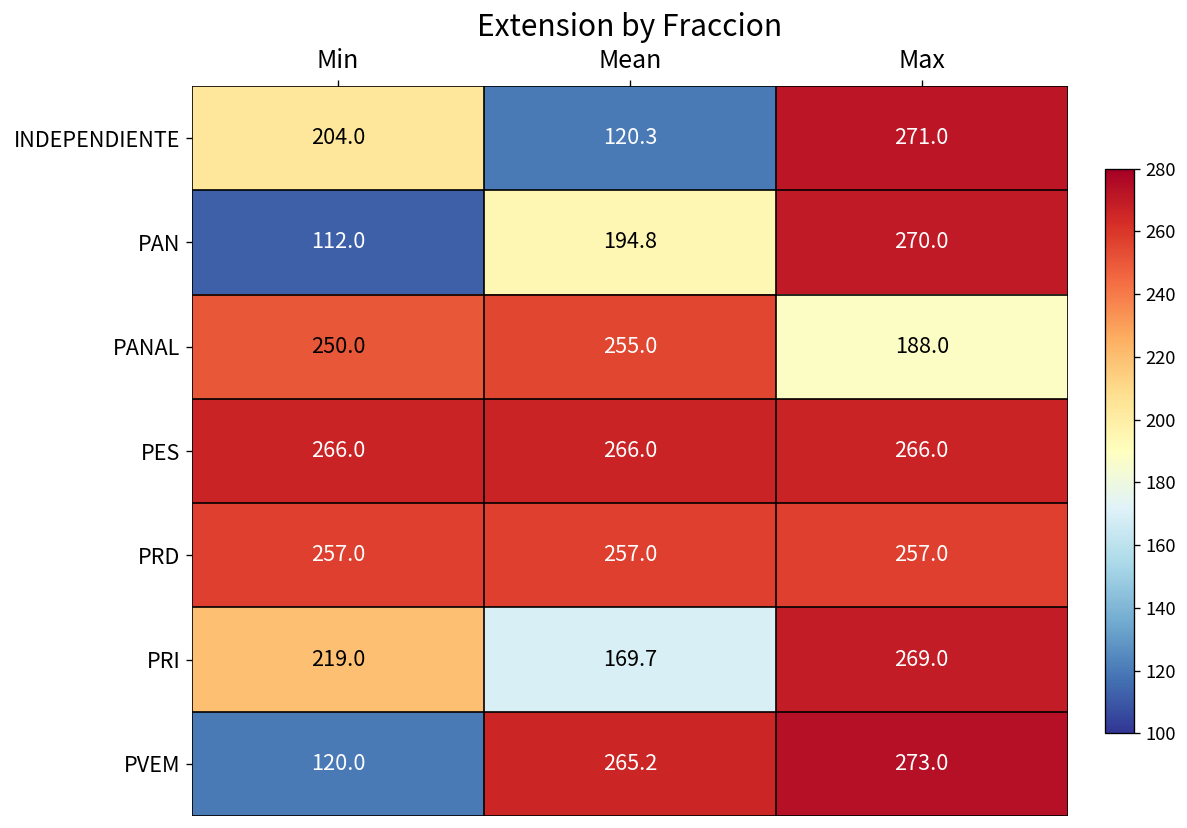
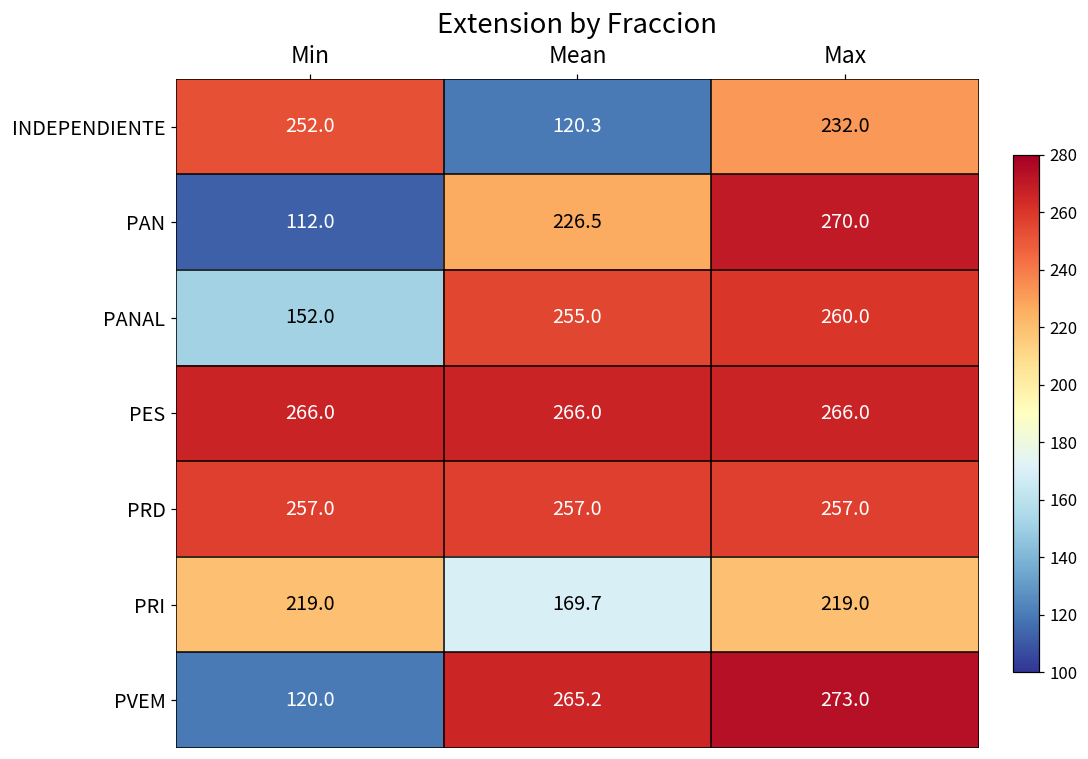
  {
    "INDEPENDIENTE": {
-     "Min": 204.0,
+     "Min": 252.0,
      "Mean": 120.3,
-     "Max": 271.0
+     "Max": 232.0
    },
    "PAN": {
      "Min": 112.0,
-     "Mean": 194.8,
+     "Mean": 226.5,
      "Max": 270.0
    },
    "PANAL": {
-     "Min": 250.0,
+     "Min": 152.0,
      "Mean": 255.0,
-     "Max": 188.0
+     "Max": 260.0
    },
    "PES": {
      "Min": 266.0,
      "Mean": 266.0,
      "Max": 266.0
    },
    "PRD": {
      "Min": 257.0,
      "Mean": 257.0,
      "Max": 257.0
    },
    "PRI": {
      "Min": 219.0,
      "Mean": 169.7,
-     "Max": 269.0
+     "Max": 219.0
    },
    "PVEM": {
      "Min": 120.0,
      "Mean": 265.2,
      "Max": 273.0
    }
  }
